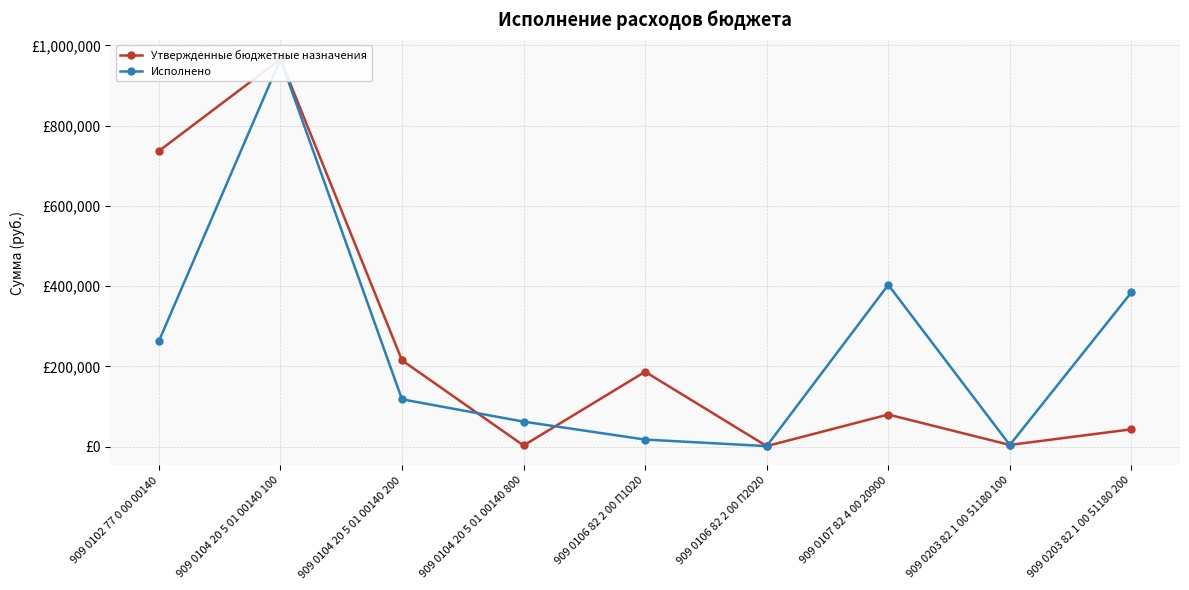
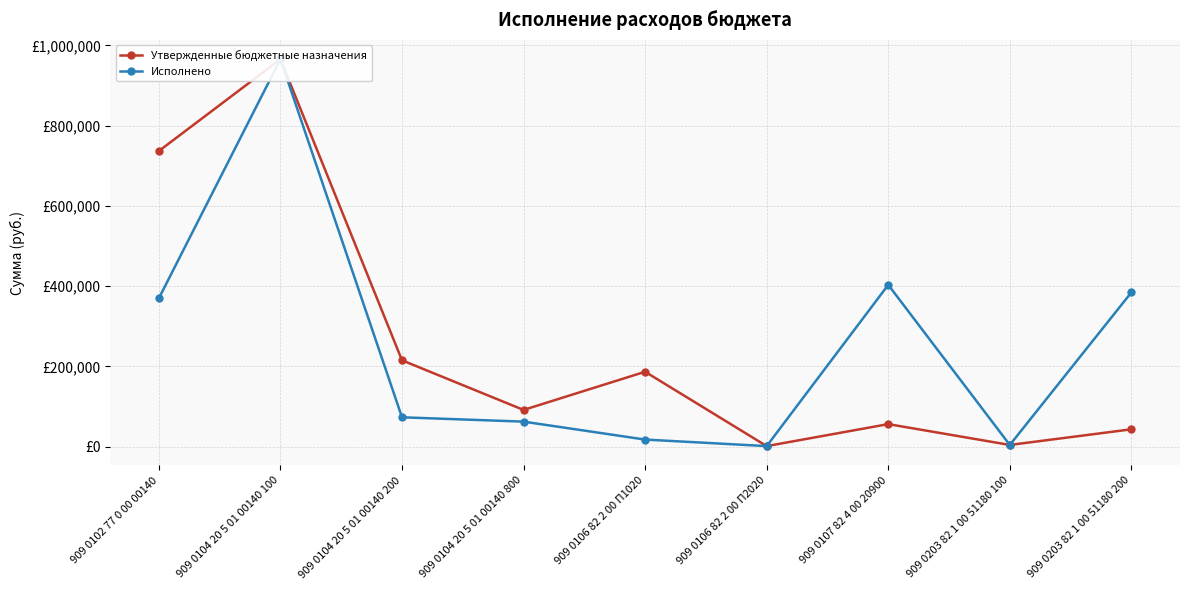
  {
    "Утвержденные бюджетные назначения": {
      "909 0102 77 0 00 00140": "£740,000",
      "909 0104 20 5 01 00140 200": "£210,000",
-     "909 0104 20 5 01 00140 800": "£0",
+     "909 0104 20 5 01 00140 800": "£90,000",
      "909 0106 82 2 00 П1020": "£190,000",
-     "909 0107 82 4 00 20900": "£80,000",
+     "909 0107 82 4 00 20900": "£60,000",
      "909 0203 82 1 00 51180 200": "£40,000"
    },
    "Исполнено": {
-     "909 0102 77 0 00 00140": "£260,000",
-     "909 0104 20 5 01 00140 200": "£120,000",
+     "909 0102 77 0 00 00140": "£370,000",
+     "909 0104 20 5 01 00140 200": "£70,000",
      "909 0104 20 5 01 00140 800": "£60,000",
      "909 0106 82 2 00 П1020": "£20,000",
      "909 0107 82 4 00 20900": "£400,000",
      "909 0203 82 1 00 51180 200": "£380,000"
    }
  }
